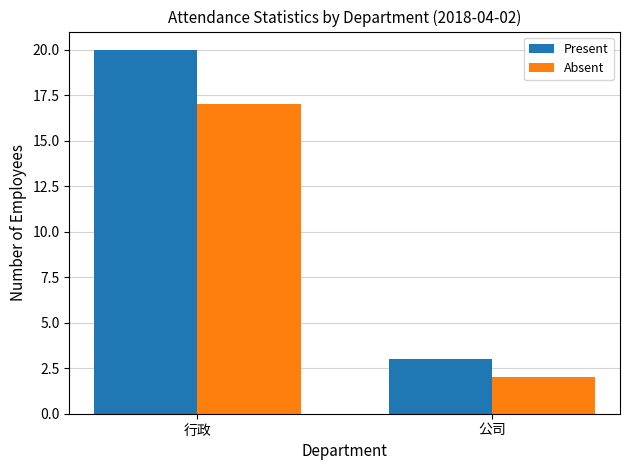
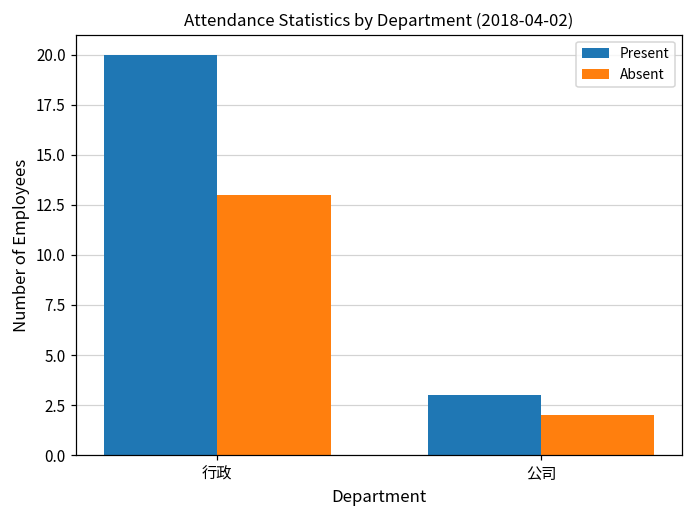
  {
    "Present": {
      "行政": 20,
      "公司": 3
    },
    "Absent": {
-     "行政": 17,
+     "行政": 13,
      "公司": 2
    }
  }
